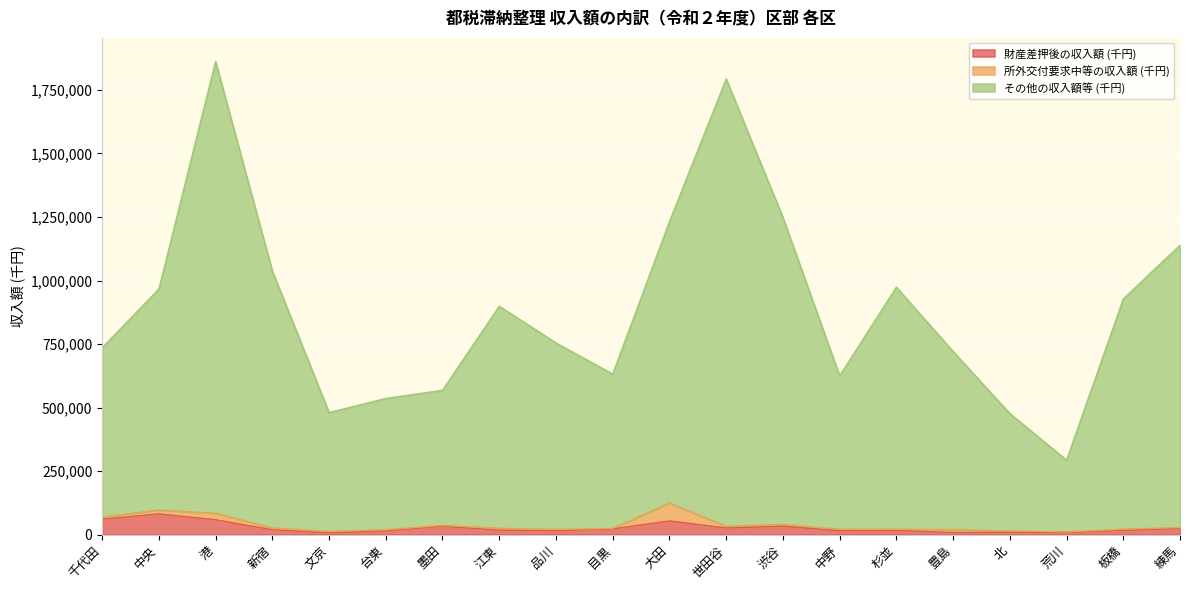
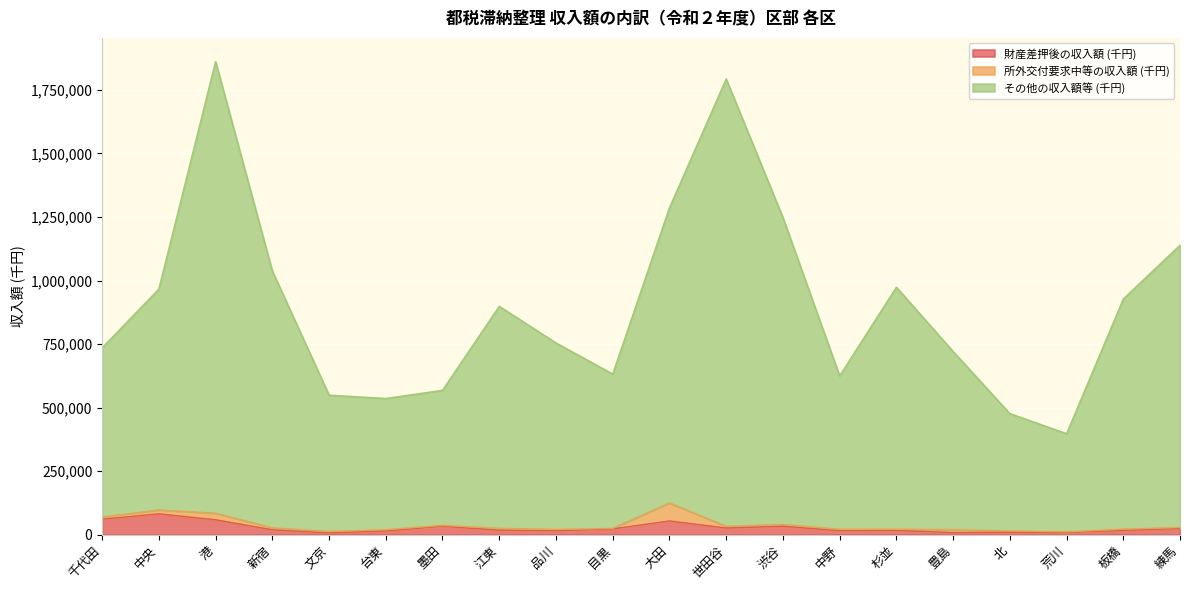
  {
    "財産差押後の収入額 (千円)": {
      "中央": "80,000",
      "港": "60,000",
      "大田": "50,000",
      "豊島": "10,000"
    },
    "所外交付要求中等の収入額 (千円)": {
      "中央": "20,000",
      "港": "30,000",
      "大田": "70,000",
      "豊島": "10,000"
    },
    "その他の収入額等 (千円)": {
      "千代田": "670,000",
      "中央": "870,000",
      "港": "1,780,000",
      "新宿": "1,010,000",
-     "文京": "470,000",
+     "文京": "540,000",
      "台東": "520,000",
      "墨田": "530,000",
      "江東": "870,000",
      "品川": "730,000",
      "目黒": "610,000",
-     "大田": "1,110,000",
+     "大田": "1,160,000",
      "世田谷": "1,760,000",
      "渋谷": "1,210,000",
      "中野": "600,000",
      "杉並": "950,000",
      "豊島": "700,000",
      "北": "460,000",
-     "荒川": "280,000",
+     "荒川": "390,000",
      "板橋": "910,000",
      "練馬": "1,110,000"
    }
  }
